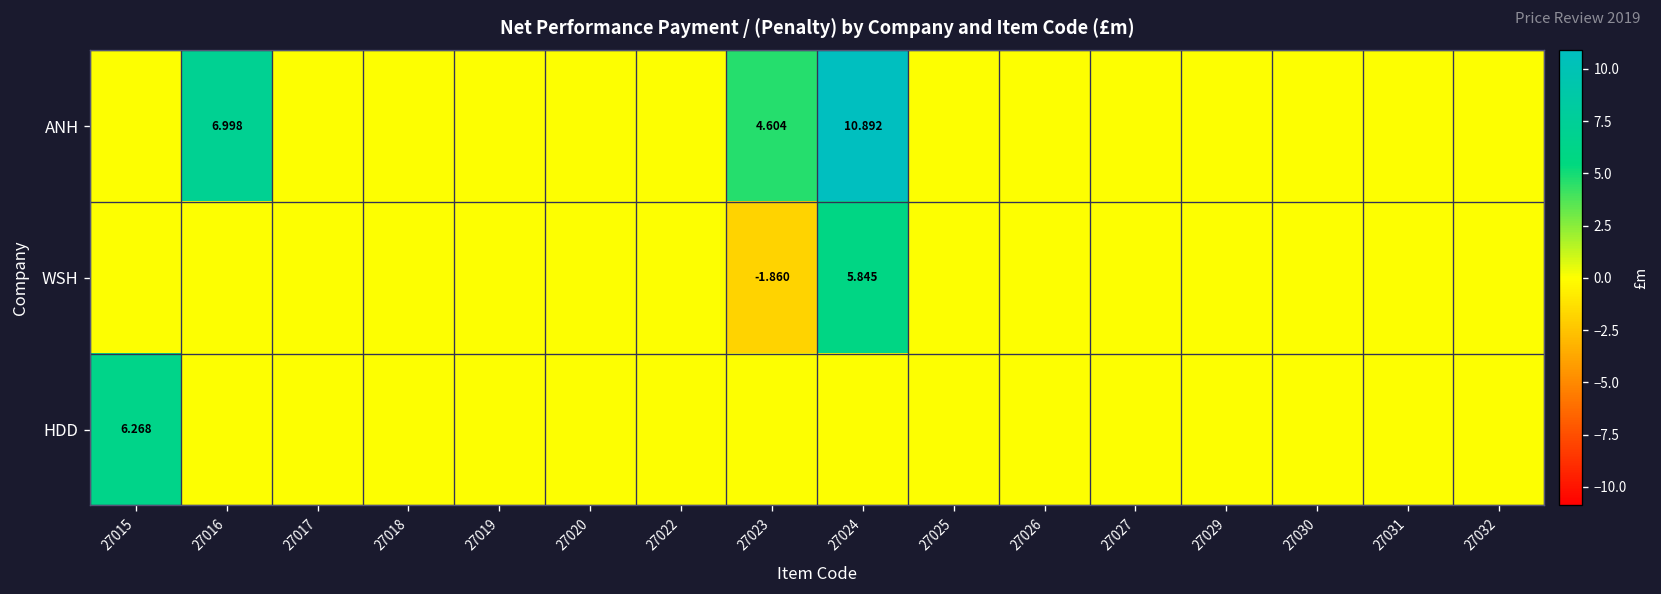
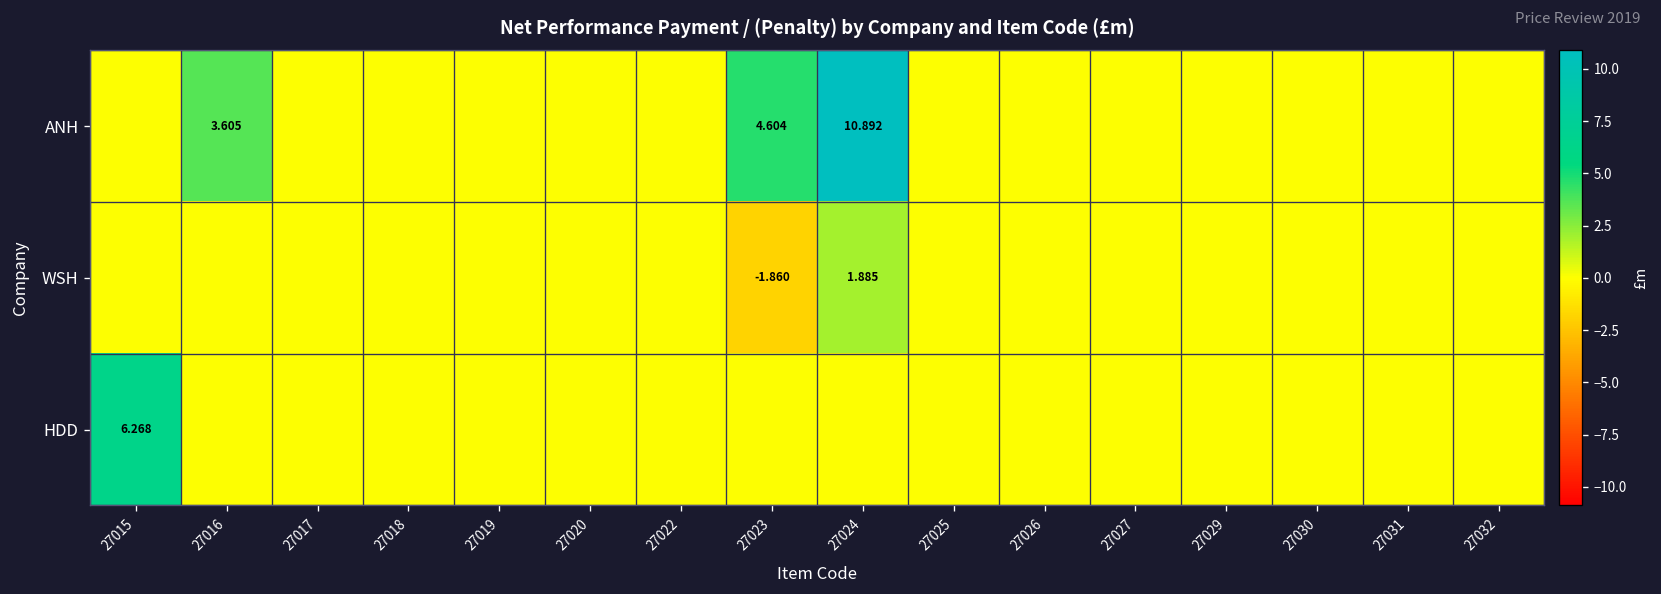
  {
    "ANH": {
-     "27016": 6.998,
+     "27016": 3.605,
      "27023": 4.604,
      "27024": 10.892
    },
    "WSH": {
      "27023": -1.860,
-     "27024": 5.845
+     "27024": 1.885
    },
    "HDD": {
      "27015": 6.268
    }
  }
